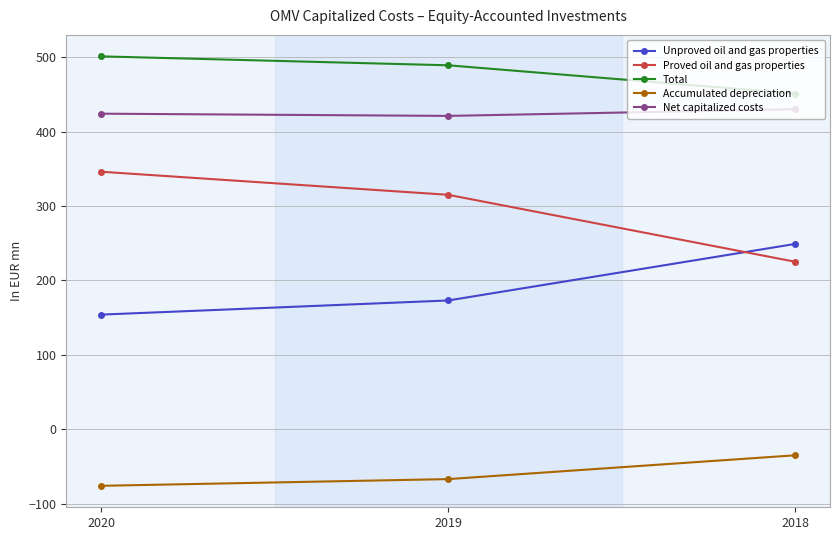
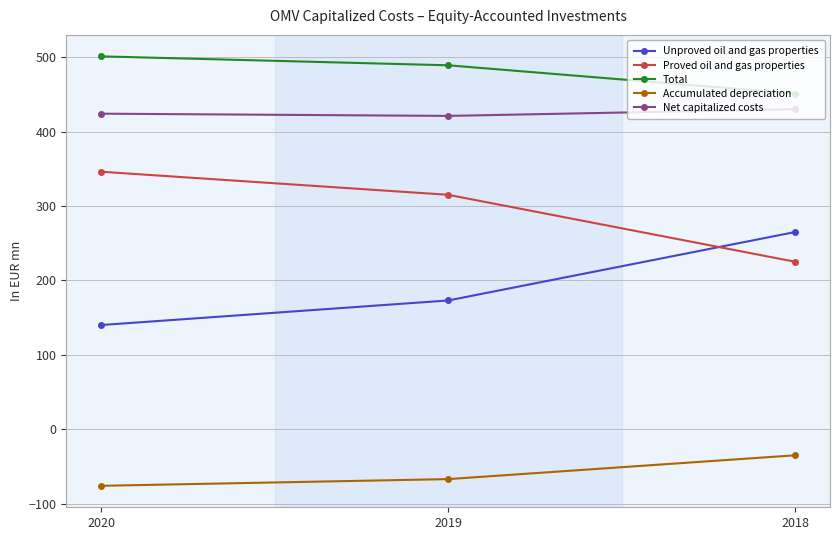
  {
    "Unproved oil and gas properties": {
-     "2020": 150,
+     "2020": 140,
      "2019": 170,
-     "2018": 250
+     "2018": 270
    },
    "Proved oil and gas properties": {
      "2020": 350,
      "2019": 320,
      "2018": 230
    },
    "Total": {
      "2020": 500,
      "2019": 490
    },
    "Accumulated depreciation": {
      "2020": -80,
      "2019": -70,
      "2018": -40
    },
    "Net capitalized costs": {
      "2020": 420,
      "2019": 420
    }
  }
